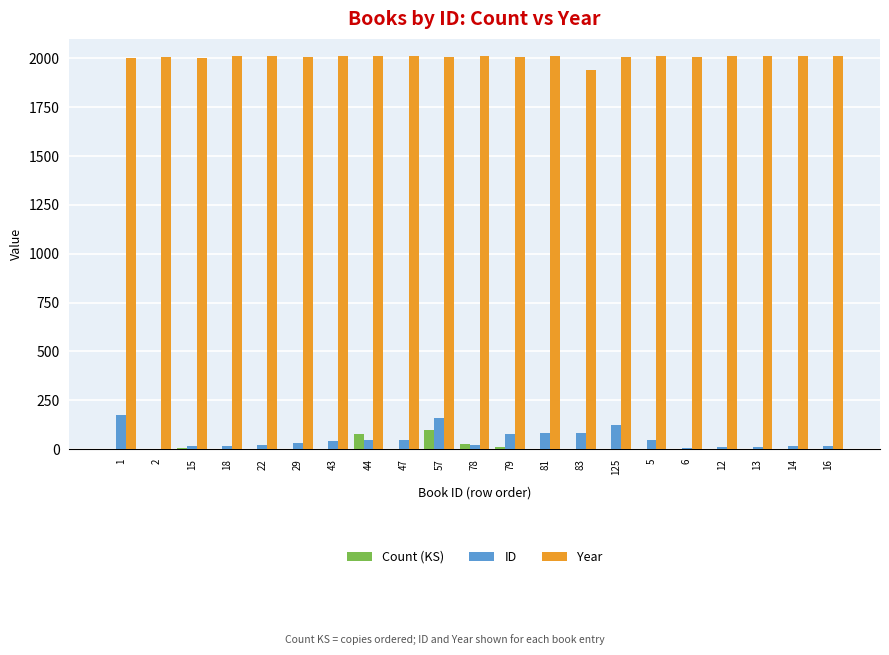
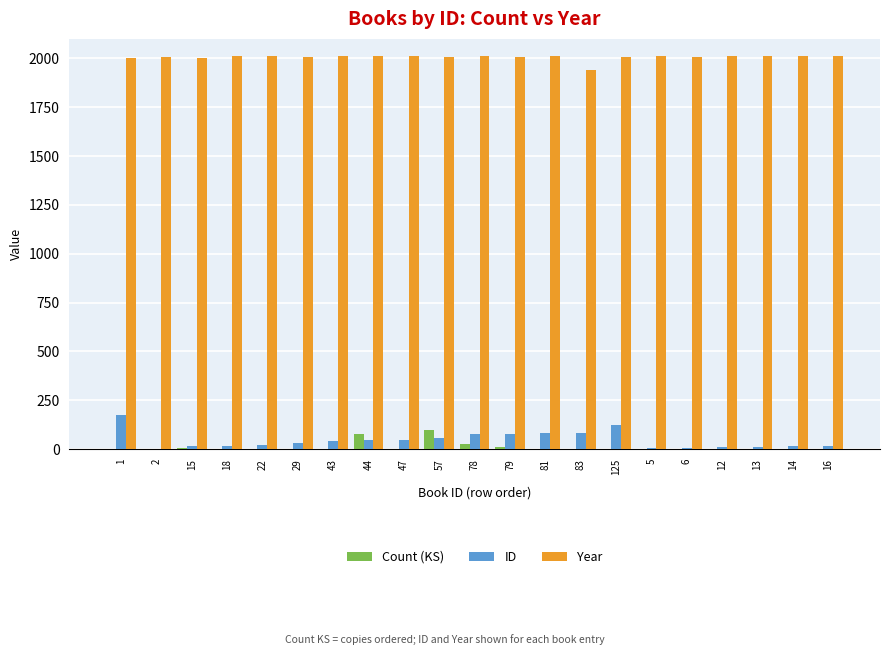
  {
    "Count (KS)": {
      "44": 80,
      "57": 100,
      "78": 30
    },
    "ID": {
      "1": 170,
      "15": 20,
      "18": 20,
      "22": 20,
      "29": 30,
      "43": 40,
      "44": 40,
      "47": 50,
-     "57": 160,
-     "78": 20,
+     "57": 60,
+     "78": 80,
      "79": 80,
      "81": 80,
      "83": 80,
      "125": 130,
-     "5": 50,
+     "5": 10,
      "13": 10,
      "14": 10,
      "16": 20
    },
    "Year": {
      "1": 2000,
      "2": 2010,
      "15": 2000,
      "18": 2010,
      "22": 2010,
      "29": 2010,
      "43": 2010,
      "44": 2010,
      "47": 2010,
      "57": 2010,
      "78": 2010,
      "79": 2010,
      "81": 2010,
      "83": 1940,
      "125": 2010,
      "5": 2010,
      "6": 2010,
      "12": 2010,
      "13": 2010,
      "14": 2010,
      "16": 2010
    }
  }
